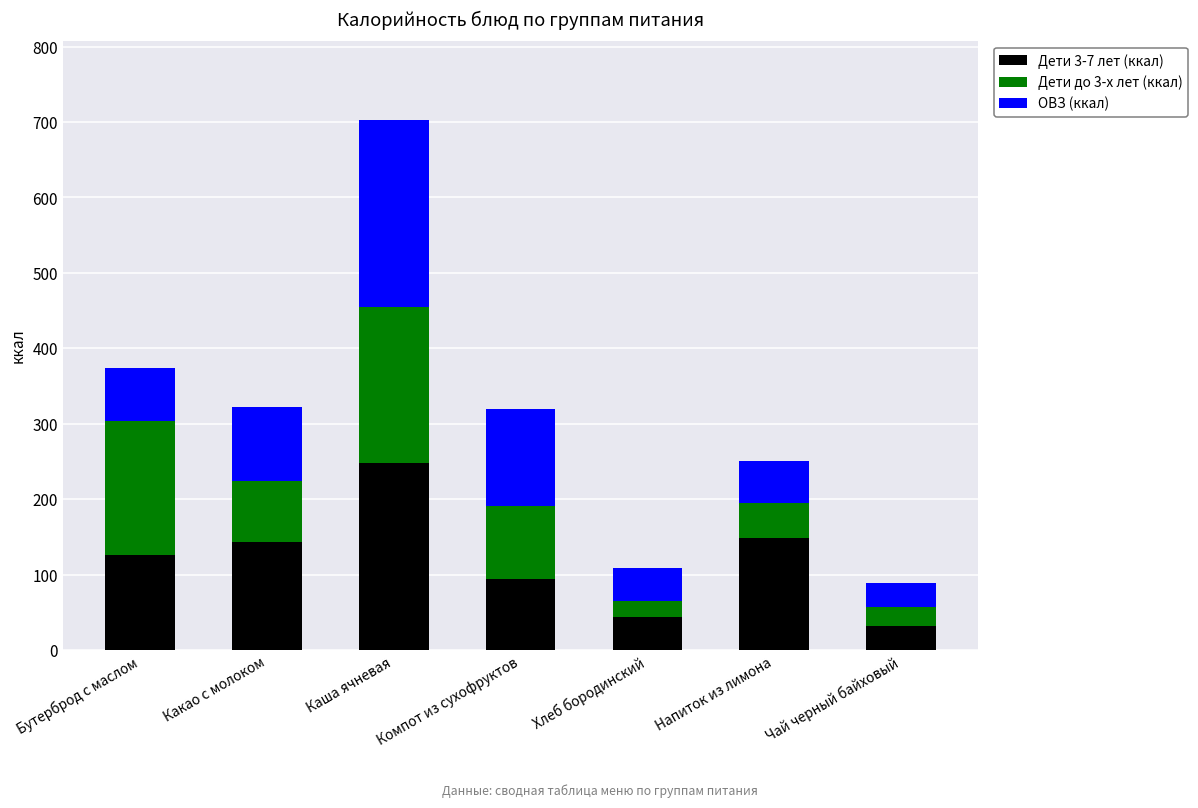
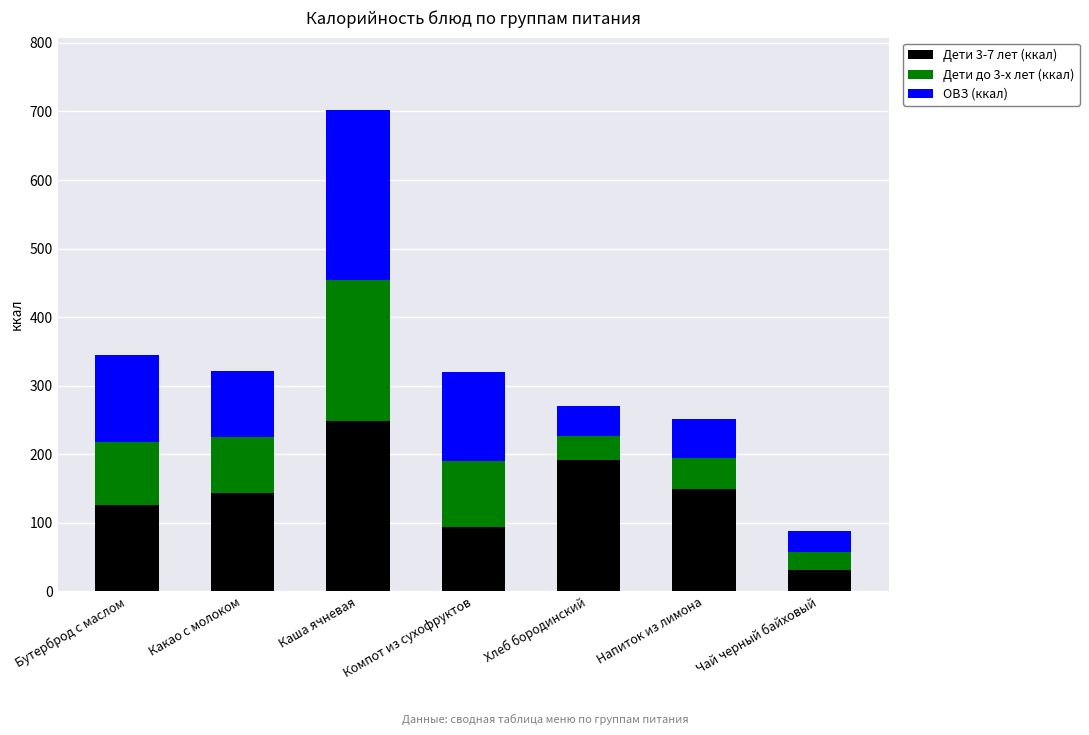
  {
    "Дети 3-7 лет (ккал)": {
      "Бутерброд с маслом": 130,
      "Какао с молоком": 140,
      "Каша ячневая": 250,
      "Компот из сухофруктов": 90,
-     "Хлеб бородинский": 40,
+     "Хлеб бородинский": 190,
      "Напиток из лимона": 150,
      "Чай черный байховый": 30
    },
    "Дети до 3-х лет (ккал)": {
-     "Бутерброд с маслом": 180,
+     "Бутерброд с маслом": 90,
      "Какао с молоком": 80,
      "Каша ячневая": 210,
      "Компот из сухофруктов": 100,
-     "Хлеб бородинский": 20,
+     "Хлеб бородинский": 40,
      "Напиток из лимона": 50,
      "Чай черный байховый": 30
    },
    "ОВЗ (ккал)": {
-     "Бутерброд с маслом": 70,
+     "Бутерброд с маслом": 130,
      "Какао с молоком": 100,
      "Каша ячневая": 250,
      "Компот из сухофруктов": 130,
      "Хлеб бородинский": 40,
      "Напиток из лимона": 60,
      "Чай черный байховый": 30
    }
  }
